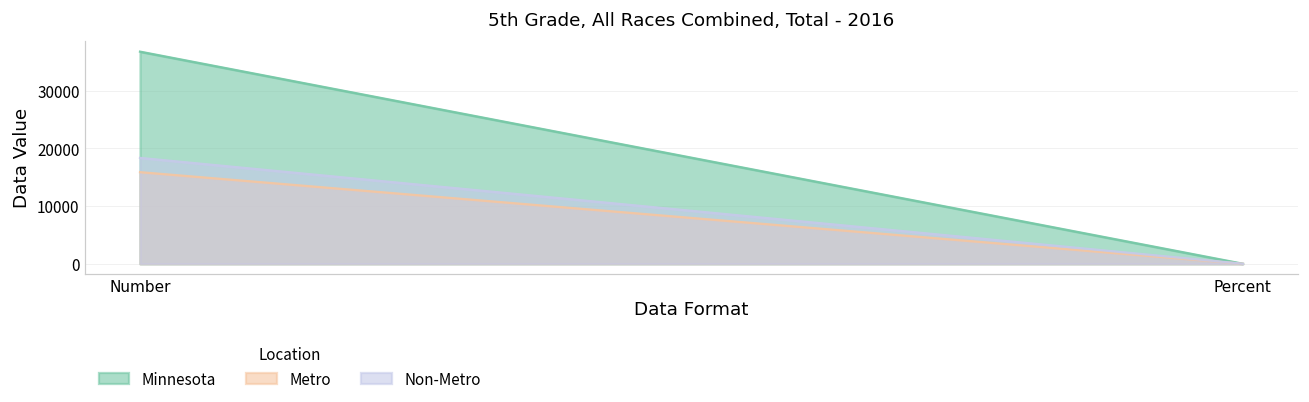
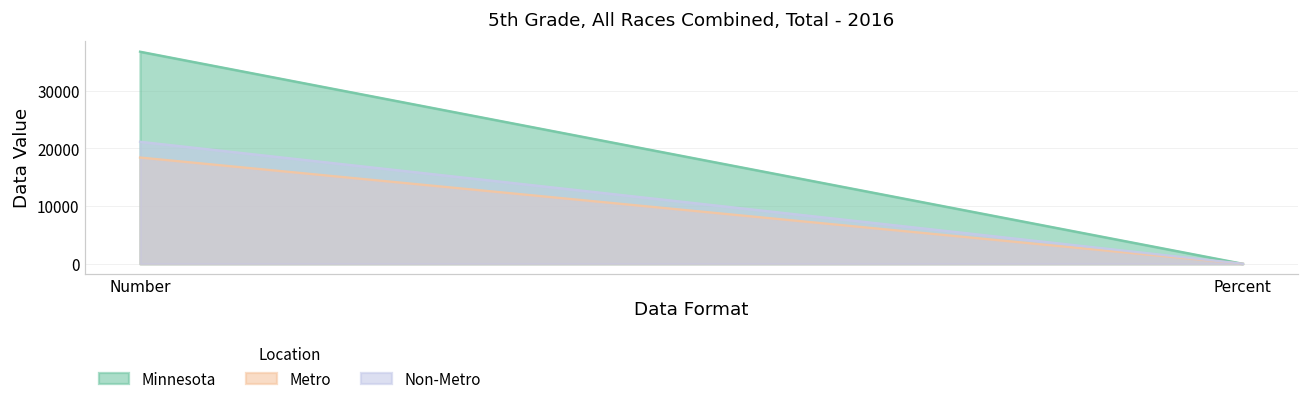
  {
    "Minnesota": {
      "Number": 37000
    },
    "Metro": {
-     "Number": 16000
+     "Number": 18000
    },
    "Non-Metro": {
-     "Number": 18000
+     "Number": 21000
    }
  }
